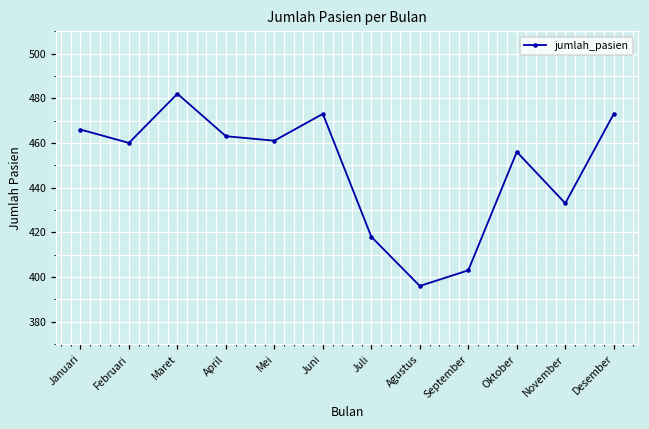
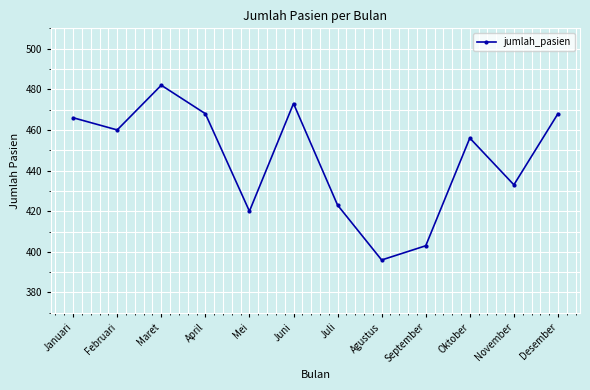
  {
    "Januari": 466,
    "Februari": 460,
    "Maret": 482,
-   "April": 463,
-   "Mei": 461,
+   "April": 468,
+   "Mei": 420,
    "Juni": 473,
-   "Juli": 418,
+   "Juli": 423,
    "Agustus": 396,
    "September": 403,
    "Oktober": 456,
    "November": 433,
-   "Desember": 473
+   "Desember": 468
  }
